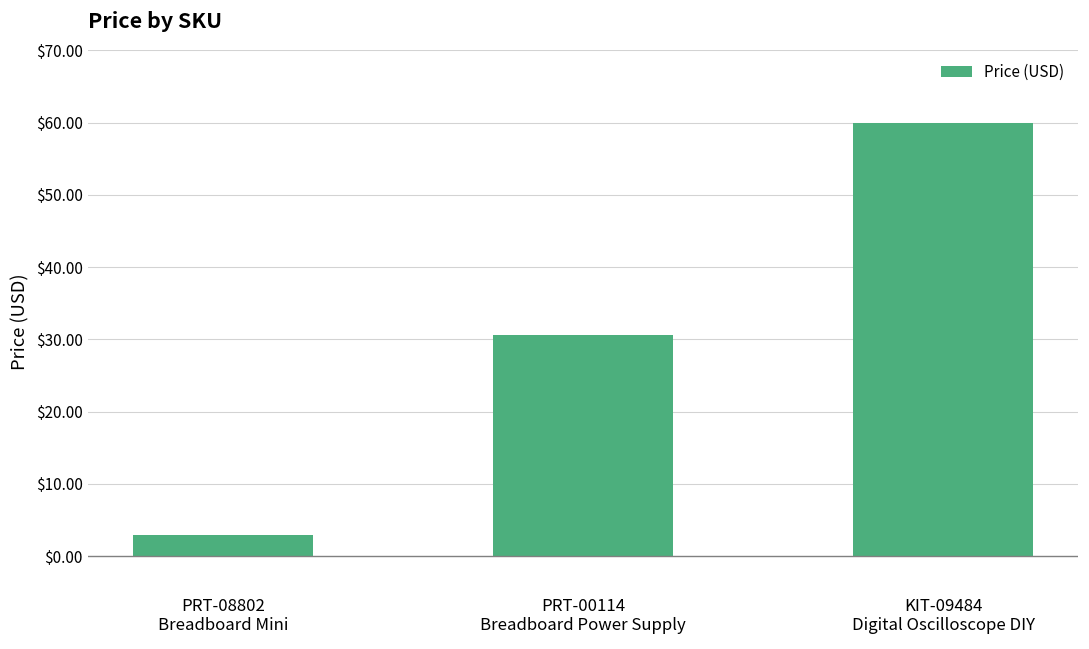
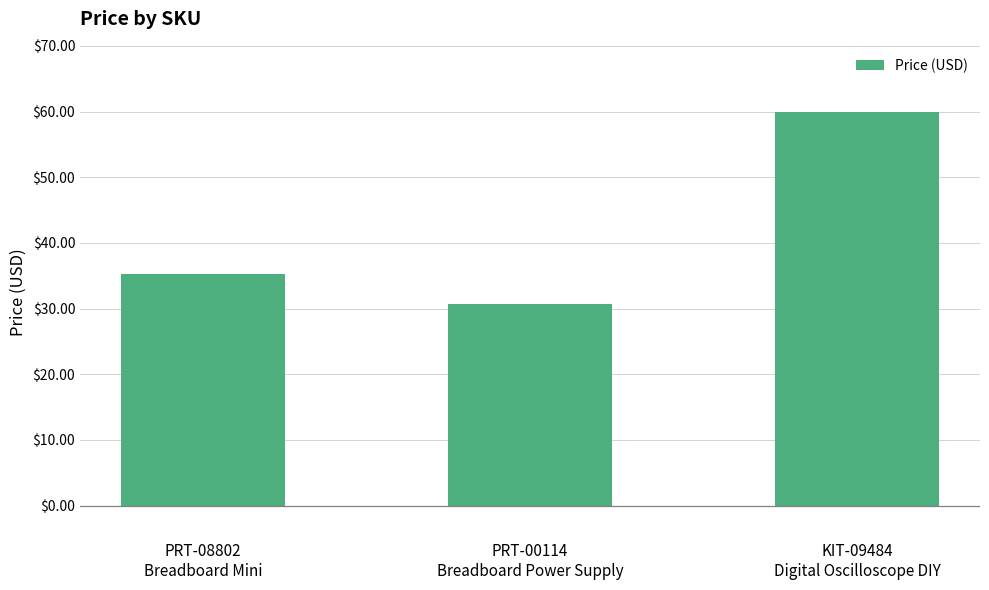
  {
-   "PRT-08802 Breadboard Mini": "$3",
+   "PRT-08802 Breadboard Mini": "$35",
    "PRT-00114 Breadboard Power Supply": "$31",
    "KIT-09484 Digital Oscilloscope DIY": "$60"
  }
